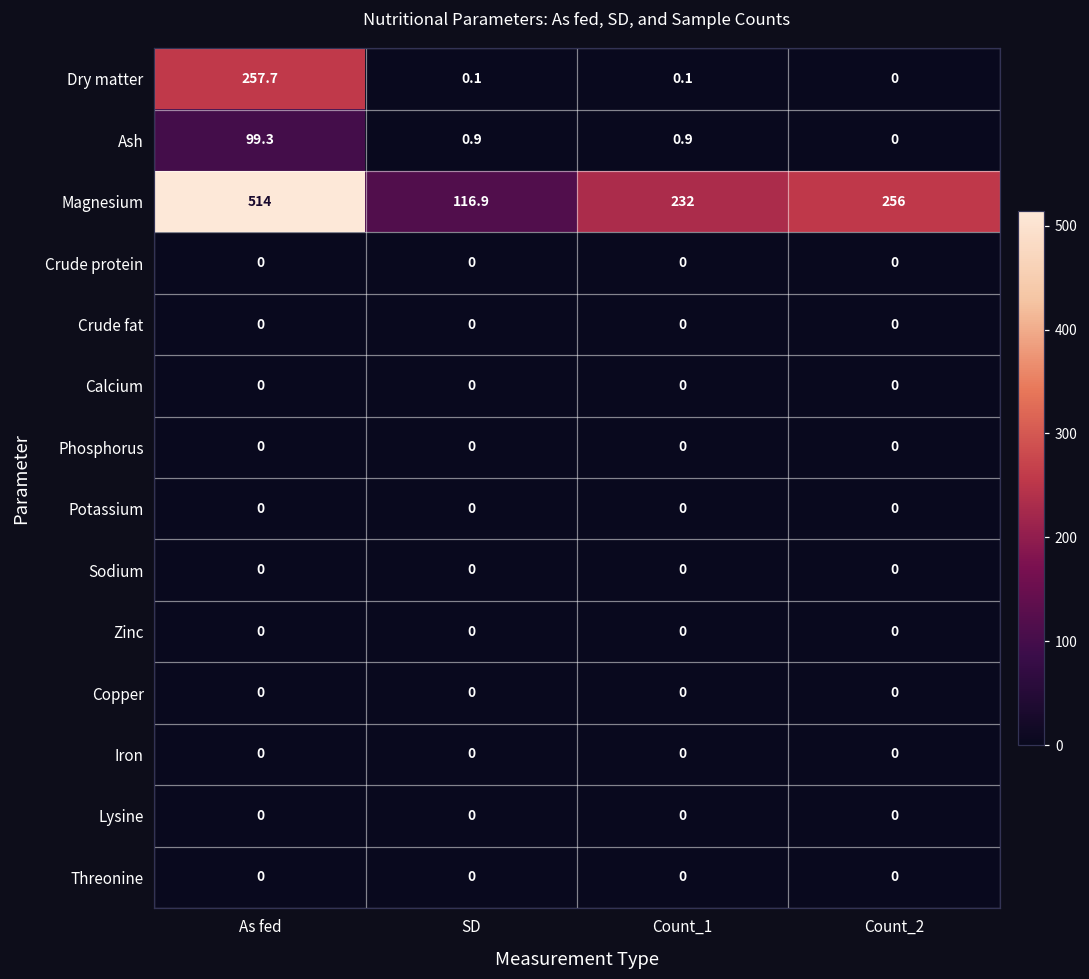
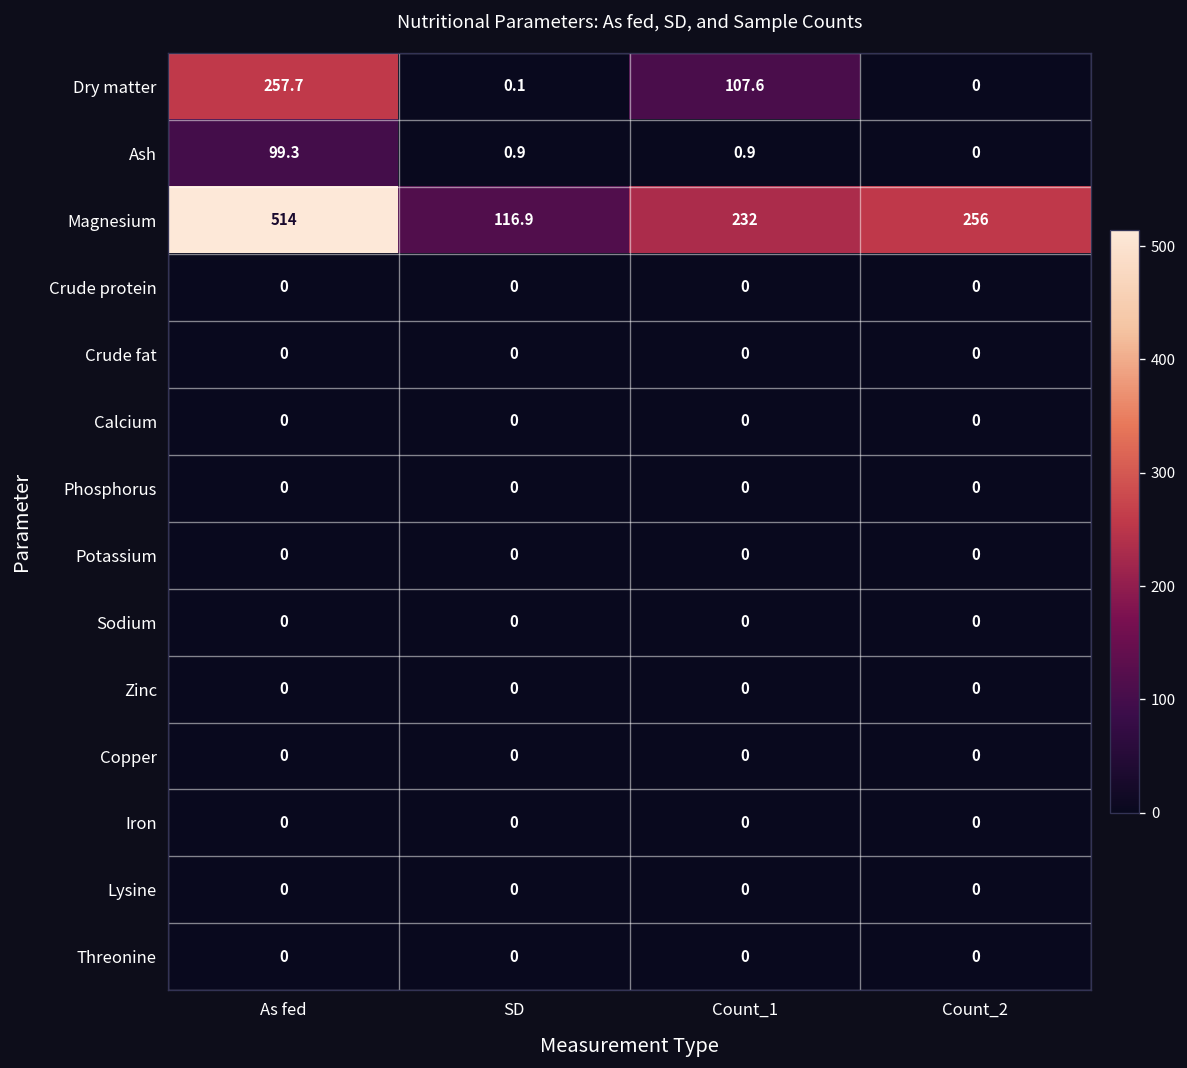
  {
    "Dry matter": {
      "As fed": 257.7,
      "SD": 0.1,
-     "Count_1": 0.1,
+     "Count_1": 107.6,
      "Count_2": 0
    },
    "Ash": {
      "As fed": 99.3,
      "SD": 0.9,
      "Count_1": 0.9,
      "Count_2": 0
    },
    "Magnesium": {
      "As fed": 514,
      "SD": 116.9,
      "Count_1": 232,
      "Count_2": 256
    },
    "Crude protein": {
      "As fed": 0,
      "SD": 0,
      "Count_1": 0,
      "Count_2": 0
    },
    "Crude fat": {
      "As fed": 0,
      "SD": 0,
      "Count_1": 0,
      "Count_2": 0
    },
    "Calcium": {
      "As fed": 0,
      "SD": 0,
      "Count_1": 0,
      "Count_2": 0
    },
    "Phosphorus": {
      "As fed": 0,
      "SD": 0,
      "Count_1": 0,
      "Count_2": 0
    },
    "Potassium": {
      "As fed": 0,
      "SD": 0,
      "Count_1": 0,
      "Count_2": 0
    },
    "Sodium": {
      "As fed": 0,
      "SD": 0,
      "Count_1": 0,
      "Count_2": 0
    },
    "Zinc": {
      "As fed": 0,
      "SD": 0,
      "Count_1": 0,
      "Count_2": 0
    },
    "Copper": {
      "As fed": 0,
      "SD": 0,
      "Count_1": 0,
      "Count_2": 0
    },
    "Iron": {
      "As fed": 0,
      "SD": 0,
      "Count_1": 0,
      "Count_2": 0
    },
    "Lysine": {
      "As fed": 0,
      "SD": 0,
      "Count_1": 0,
      "Count_2": 0
    },
    "Threonine": {
      "As fed": 0,
      "SD": 0,
      "Count_1": 0,
      "Count_2": 0
    }
  }
